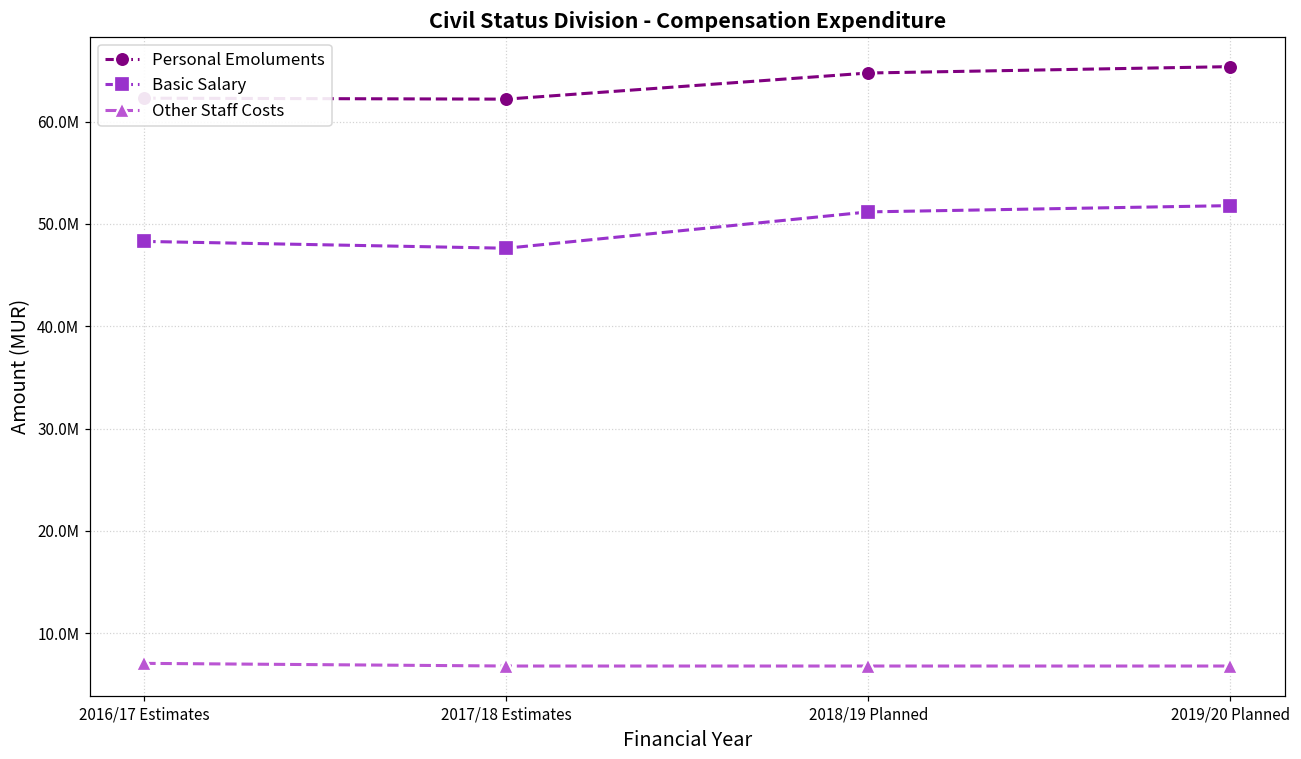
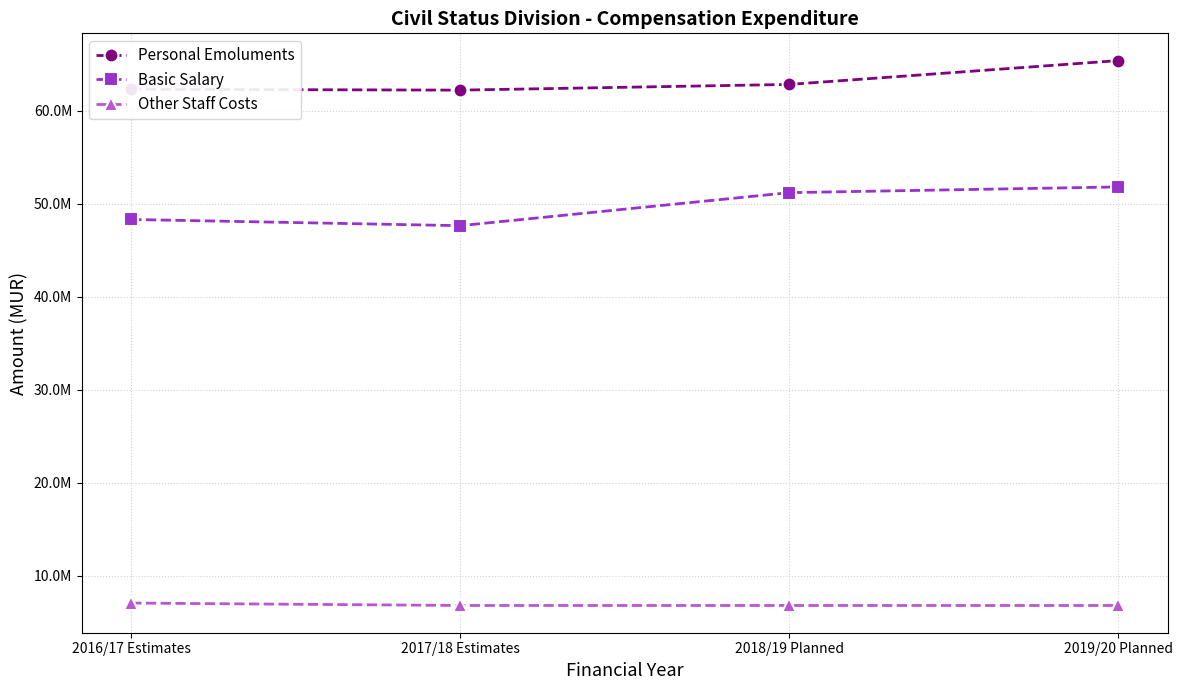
  {
    "Personal Emoluments": {
      "2017/18 Estimates": 62000000,
-     "2018/19 Planned": 65000000,
+     "2018/19 Planned": 63000000,
      "2019/20 Planned": 65000000
    }
  }
